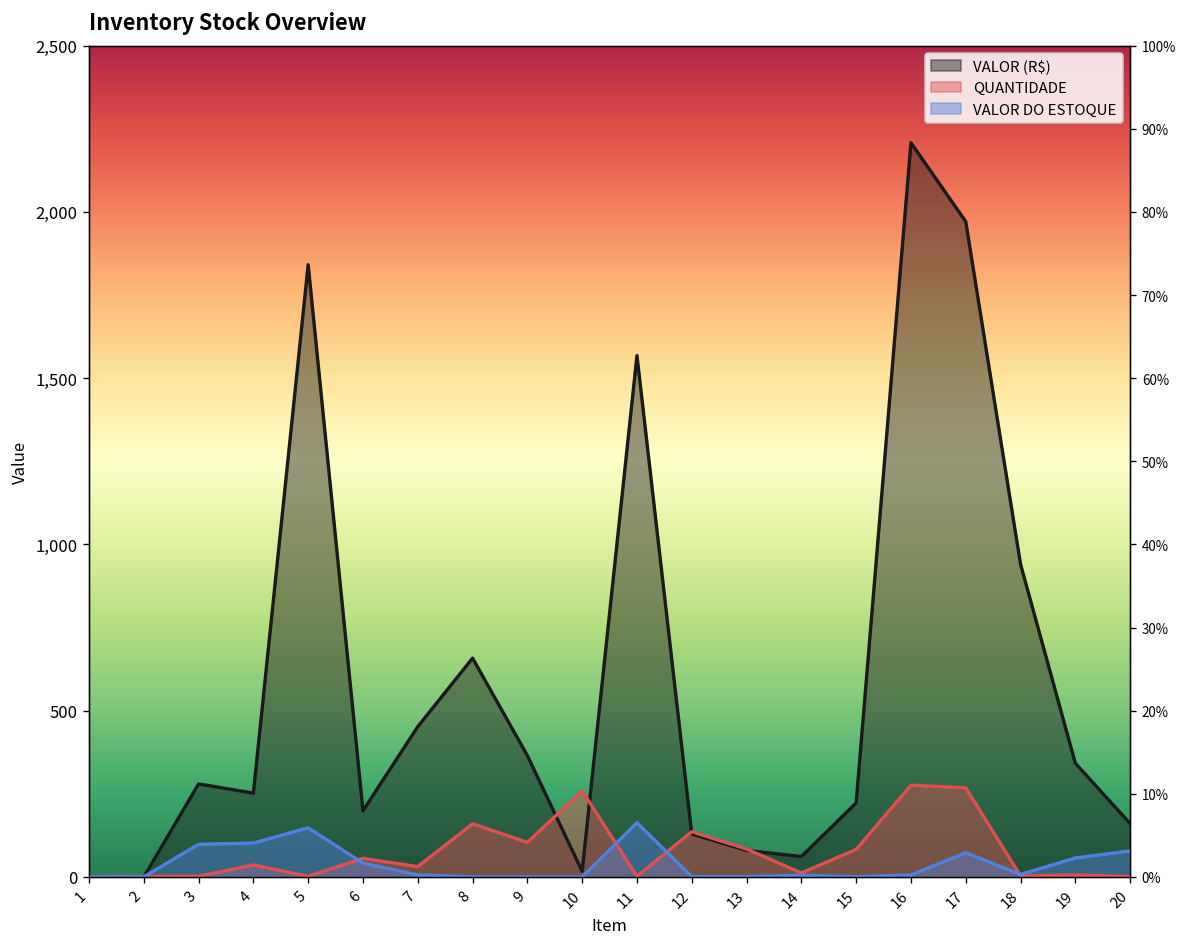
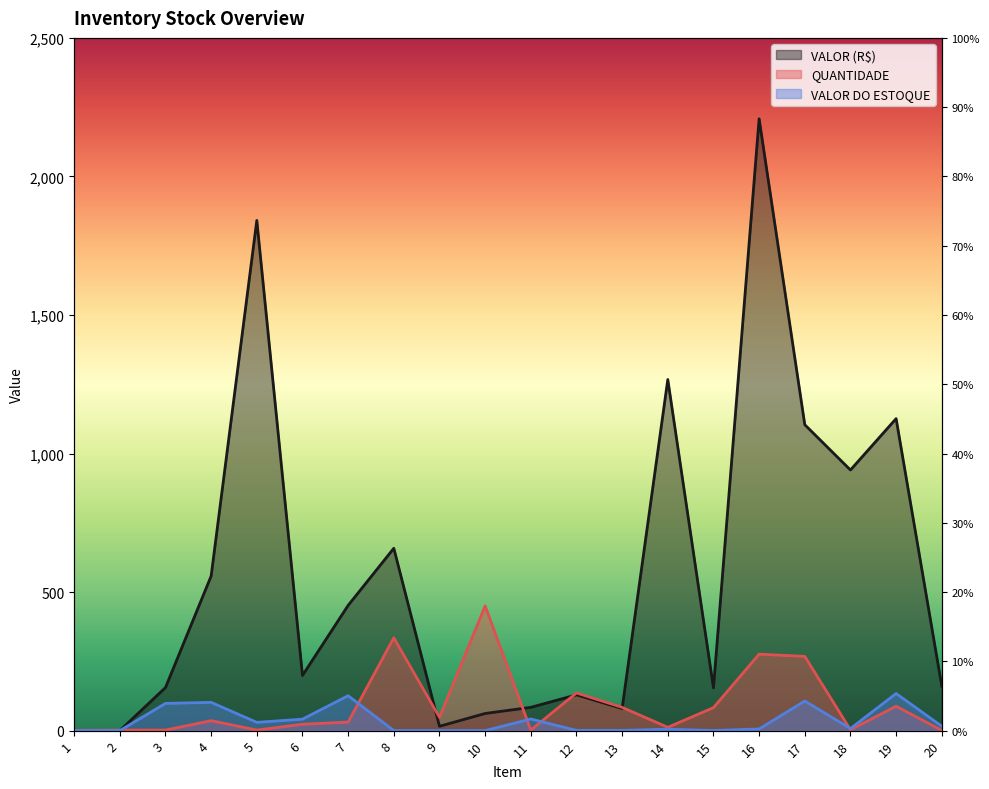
  {
    "VALOR (R$)": {
-     "3": "280",
-     "4": "250",
+     "3": "160",
+     "4": "560",
      "5": "1,840",
      "6": "200",
      "7": "450",
      "8": "660",
-     "9": "370",
-     "10": "20",
-     "11": "1,570",
-     "14": "60",
-     "15": "220",
+     "9": "20",
+     "10": "60",
+     "11": "80",
+     "14": "1,270",
+     "15": "150",
      "16": "2,210",
-     "17": "1,970",
+     "17": "1,100",
      "18": "940",
-     "19": "340",
+     "19": "1,130",
      "20": "160"
    },
    "QUANTIDADE": {
      "3": "0",
      "4": "40",
      "5": "0",
-     "6": "60",
+     "6": "20",
      "7": "30",
-     "8": "160",
-     "9": "100",
-     "10": "260",
+     "8": "340",
+     "9": "50",
+     "10": "450",
      "11": "0",
      "15": "80",
      "16": "280",
      "17": "270",
-     "19": "10",
+     "19": "90",
      "20": "0"
    },
    "VALOR DO ESTOQUE": {
      "3": "100",
      "4": "100",
-     "5": "150",
+     "5": "30",
      "6": "40",
-     "7": "10",
+     "7": "130",
      "8": "0",
      "9": "0",
      "10": "0",
-     "11": "160",
+     "11": "40",
      "12": "0",
      "13": "0",
      "15": "0",
      "16": "10",
-     "17": "70",
-     "19": "60",
-     "20": "80"
+     "17": "110",
+     "19": "130",
+     "20": "20"
    }
  }
